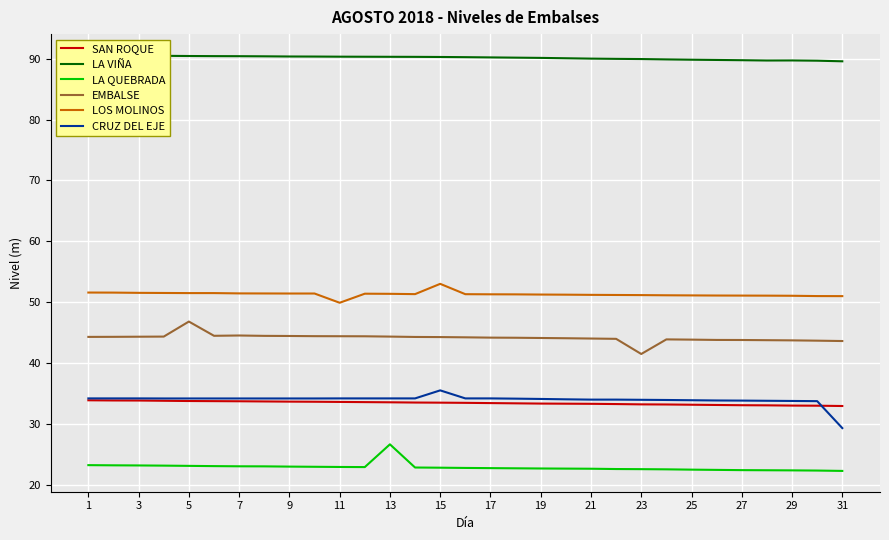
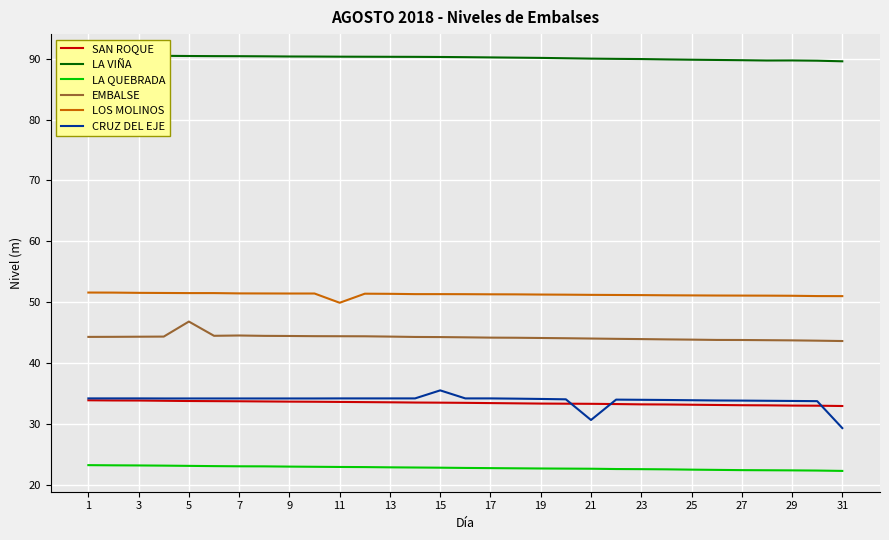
  {
    "SAN ROQUE": {
      "7": 34,
      "9": 34,
      "11": 34,
      "13": 34,
      "15": 33,
      "17": 33,
      "19": 33,
      "21": 33,
      "23": 33,
      "25": 33,
      "27": 33,
      "29": 33,
      "31": 33
    },
    "LA VIÑA": {
      "5": 90,
      "7": 90,
      "9": 90,
      "11": 90,
      "13": 90,
      "15": 90,
      "17": 90,
      "19": 90,
      "21": 90,
      "23": 90,
      "25": 90,
      "27": 90,
      "29": 90,
      "31": 90
    },
    "LA QUEBRADA": {
      "1": 23,
      "3": 23,
      "5": 23,
      "7": 23,
      "9": 23,
      "11": 23,
-     "13": 27,
+     "13": 23,
      "15": 23,
      "17": 23,
      "19": 23,
      "21": 23,
      "23": 23,
      "25": 22,
      "27": 22,
      "29": 22,
      "31": 22
    },
    "EMBALSE": {
      "1": 44,
      "3": 44,
      "5": 47,
      "7": 45,
      "9": 44,
      "11": 44,
      "13": 44,
      "15": 44,
      "17": 44,
      "19": 44,
      "21": 44,
-     "23": 41,
+     "23": 44,
      "25": 44,
      "27": 44,
      "29": 44,
      "31": 44
    },
    "LOS MOLINOS": {
      "1": 52,
      "3": 52,
      "5": 51,
      "7": 51,
      "9": 51,
      "11": 50,
      "13": 51,
-     "15": 53,
+     "15": 51,
      "17": 51,
      "19": 51,
      "21": 51,
      "23": 51,
      "25": 51,
      "27": 51,
      "29": 51,
      "31": 51
    },
    "CRUZ DEL EJE": {
      "7": 34,
      "9": 34,
      "11": 34,
      "13": 34,
      "15": 36,
      "17": 34,
      "19": 34,
-     "21": 34,
+     "21": 31,
      "23": 34,
      "25": 34,
      "27": 34,
      "29": 34,
      "31": 29
    }
  }
